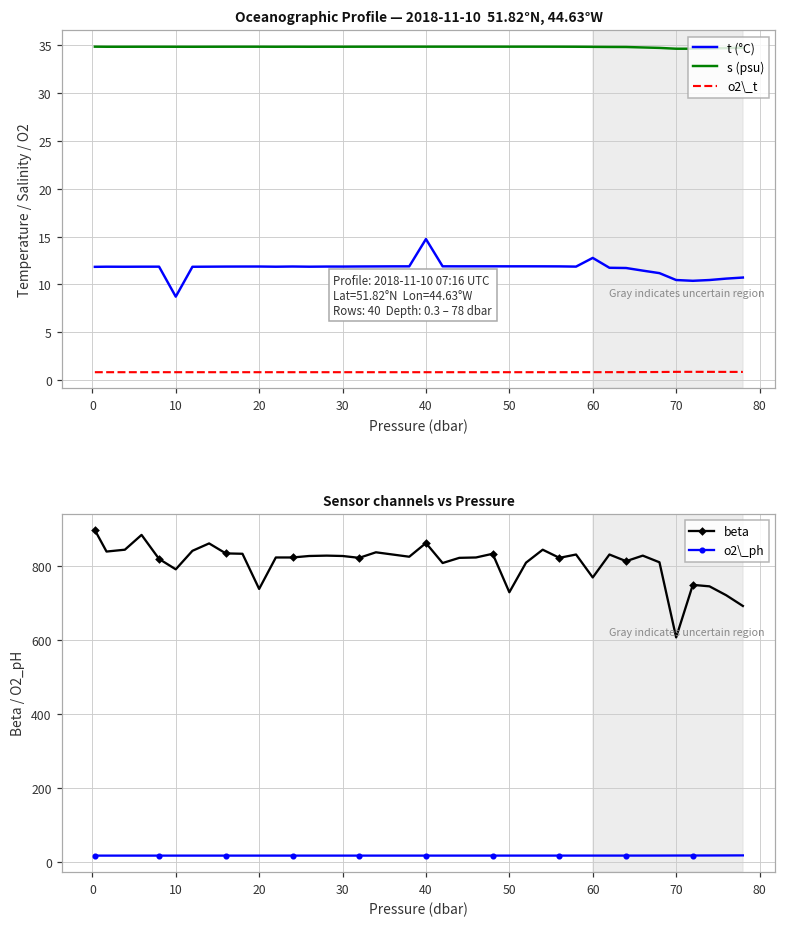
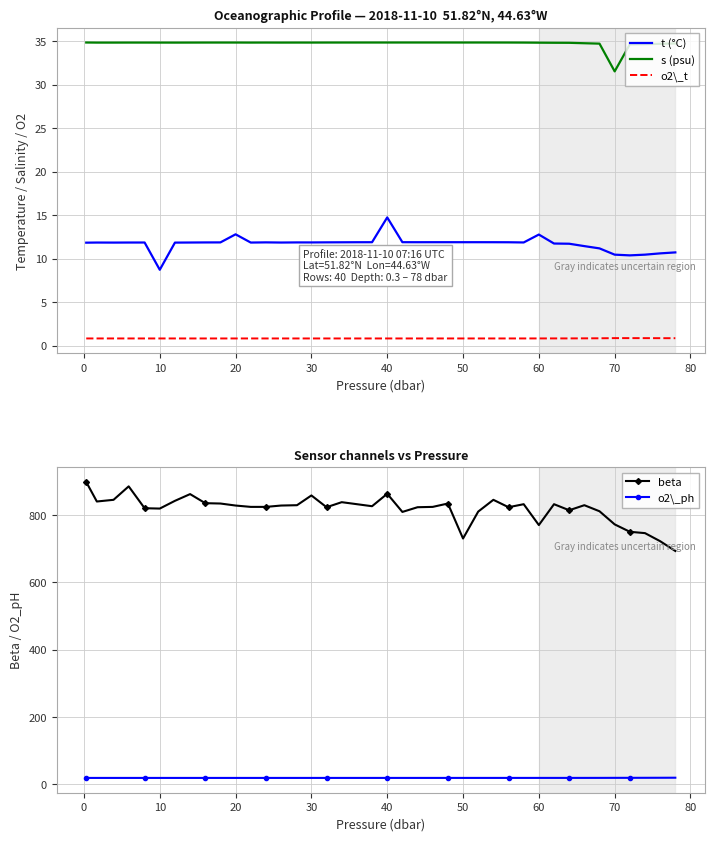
  {
    "Oceanographic Profile — 2018-11-10 51.82°N, 44.63°W": {
      "t (°C)": {
        "10": 9,
-       "20": 12,
+       "20": 13,
        "40": 15,
        "50": 12,
        "60": 13,
        "70": 10
      },
      "s (psu)": {
        "10": 35,
        "20": 35,
        "30": 35,
        "40": 35,
        "50": 35,
        "60": 35,
-       "70": 35
+       "70": 32
      },
      "o2\\_t": {
        "10": 1,
        "20": 1,
        "30": 1,
        "40": 1,
        "50": 1,
        "60": 1,
        "70": 1
      }
    },
    "Sensor channels vs Pressure": {
      "beta": {
-       "10": 790,
-       "20": 740,
-       "30": 830,
+       "10": 820,
+       "20": 830,
+       "30": 860,
        "40": 860,
        "50": 730,
        "60": 770,
-       "70": 610
+       "70": 770
      },
      "o2\\_ph": {
        "10": 20,
        "20": 20,
        "30": 20,
        "40": 20,
        "50": 20,
        "60": 20,
        "70": 20
      }
    }
  }
